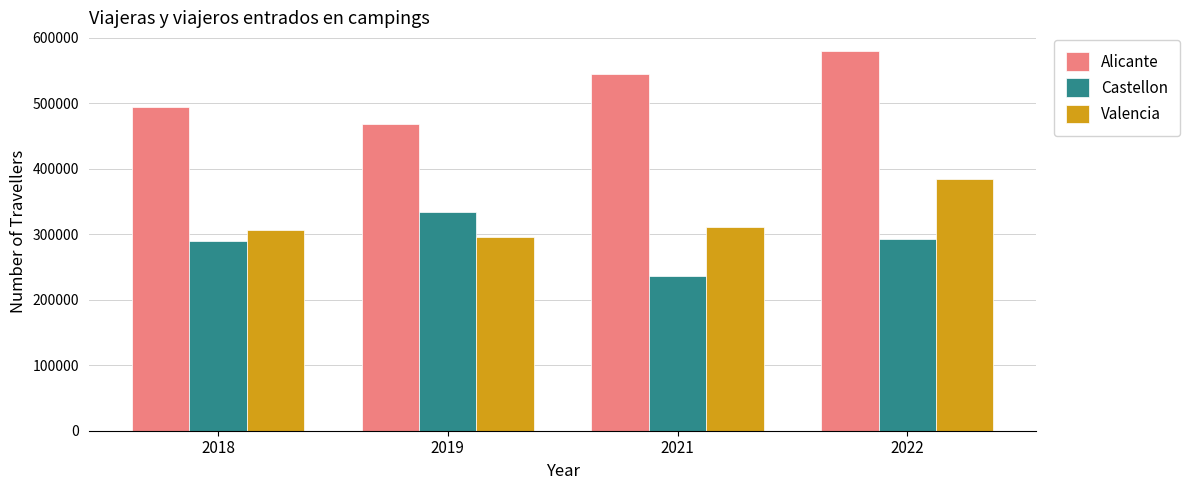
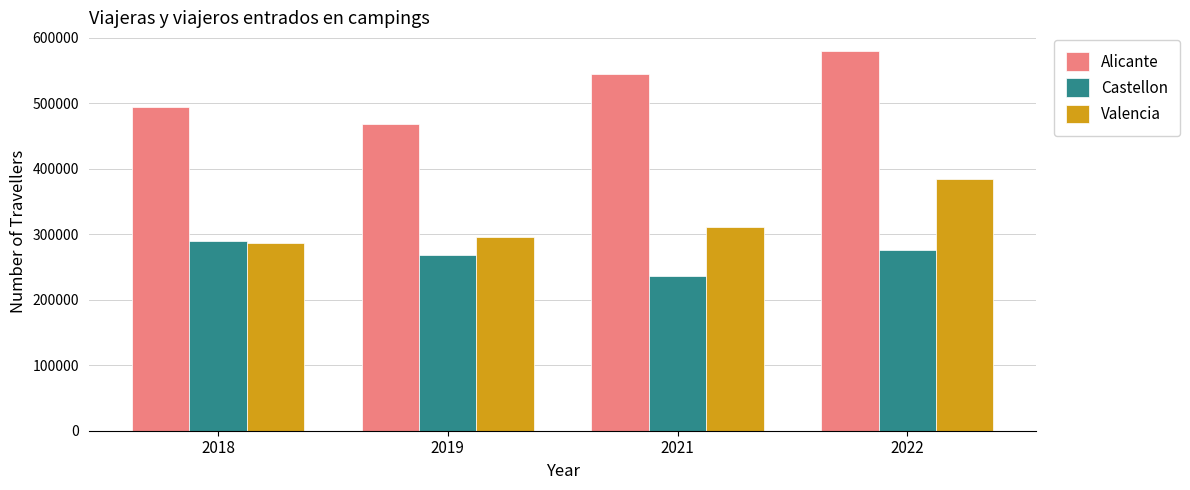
  {
    "Alicante": {
      "2018": 490000,
      "2019": 470000,
      "2021": 540000,
      "2022": 580000
    },
    "Castellon": {
      "2018": 290000,
-     "2019": 330000,
+     "2019": 270000,
      "2021": 240000,
-     "2022": 290000
+     "2022": 280000
    },
    "Valencia": {
-     "2018": 310000,
+     "2018": 290000,
      "2019": 300000,
      "2021": 310000,
      "2022": 380000
    }
  }
